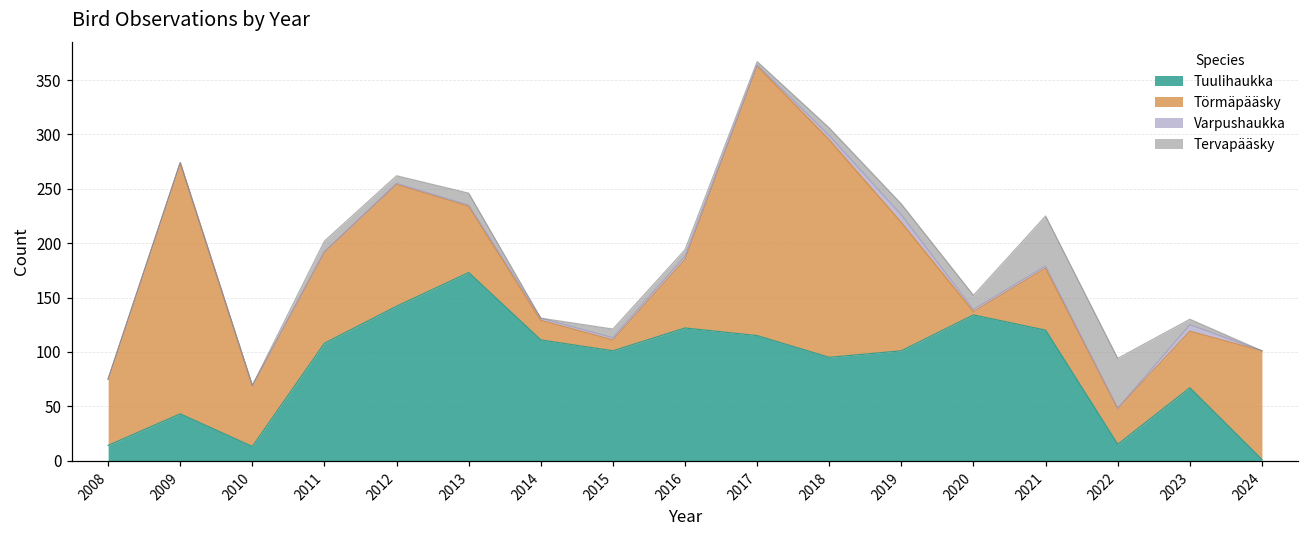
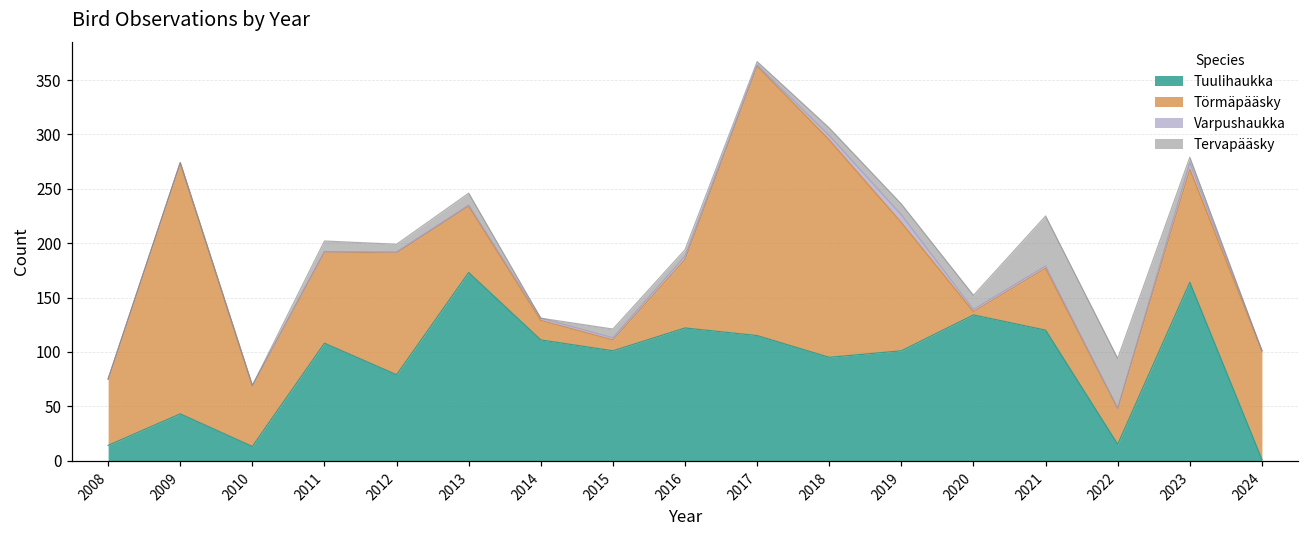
  {
    "Tuulihaukka": {
      "2008": 10,
      "2009": 40,
      "2010": 10,
      "2011": 110,
-     "2012": 140,
+     "2012": 80,
      "2013": 170,
      "2014": 110,
      "2015": 100,
      "2016": 120,
      "2017": 120,
      "2018": 100,
      "2019": 100,
      "2020": 130,
      "2021": 120,
      "2022": 20,
-     "2023": 70,
+     "2023": 160,
      "2024": 0
    },
    "Törmäpääsky": {
      "2016": 60,
      "2018": 200,
      "2019": 120,
-     "2023": 50
+     "2023": 100
    }
  }
